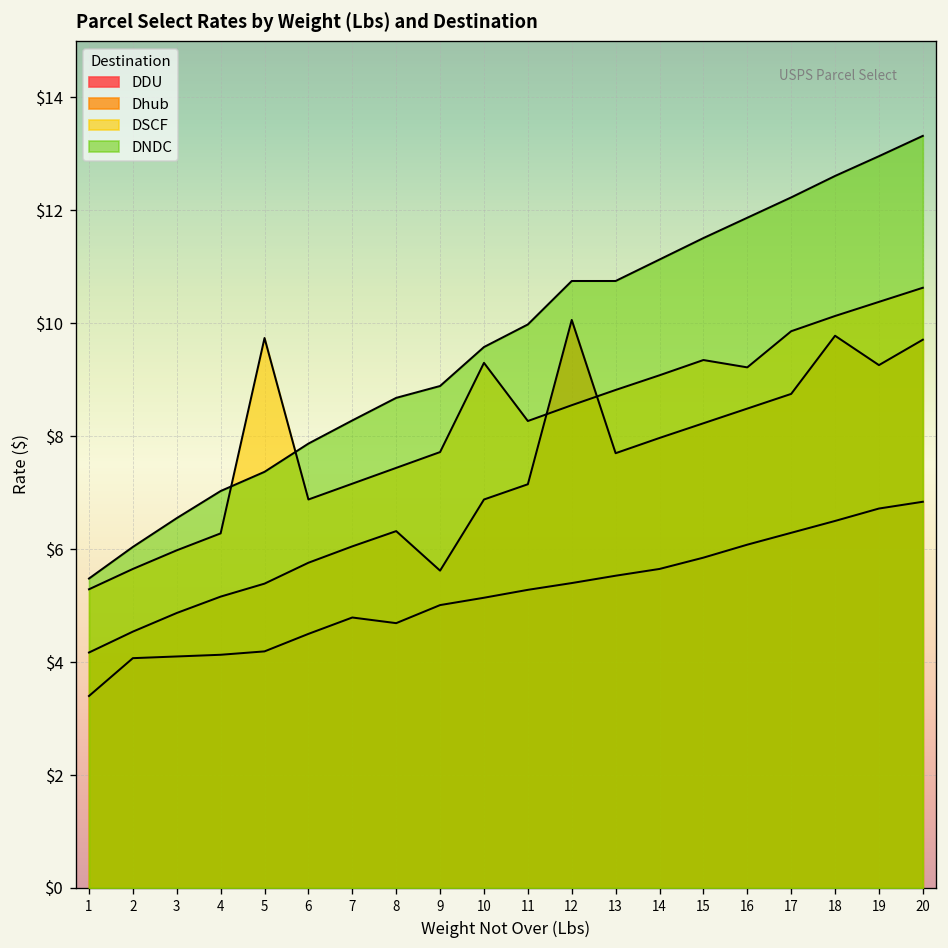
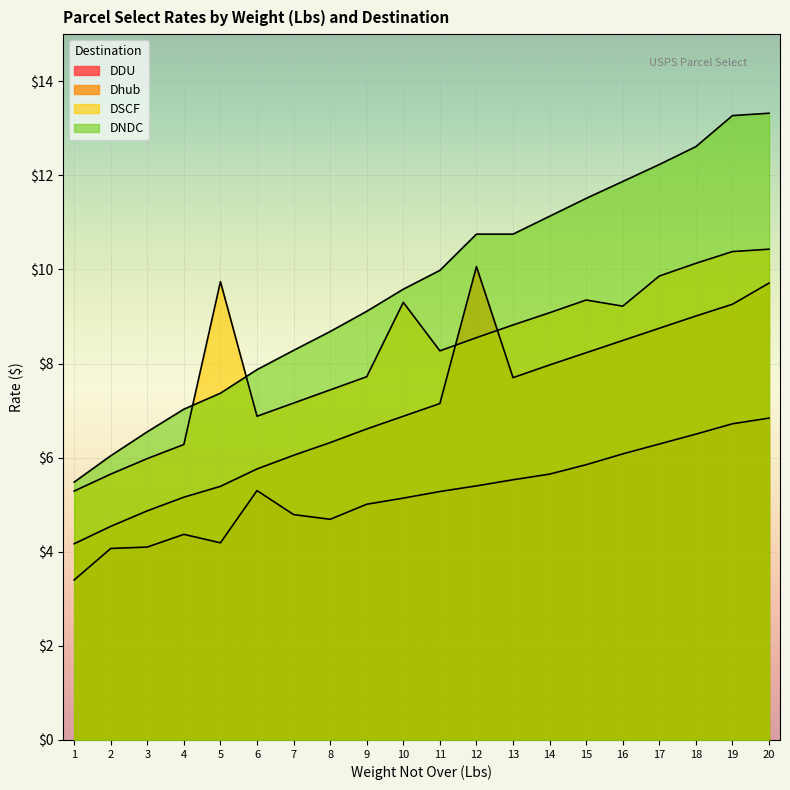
  {
    "DDU": {
      "1": "$3.4",
      "2": "$4.1",
      "3": "$4.1",
-     "4": "$4.1",
+     "4": "$4.4",
      "5": "$4.2",
-     "6": "$4.5",
+     "6": "$5.3",
      "7": "$4.8",
      "8": "$4.7",
      "9": "$5.0",
      "10": "$5.1",
      "11": "$5.3",
      "12": "$5.4",
      "13": "$5.5",
      "14": "$5.7",
      "15": "$5.9",
      "16": "$6.1",
      "17": "$6.3",
      "18": "$6.5",
      "19": "$6.7",
      "20": "$6.8"
    },
    "Dhub": {
      "1": "$4.2",
      "2": "$4.5",
      "3": "$4.9",
      "4": "$5.2",
      "5": "$5.4",
      "6": "$5.8",
      "7": "$6.1",
      "8": "$6.3",
-     "9": "$5.6",
+     "9": "$6.6",
      "10": "$6.9",
      "11": "$7.2",
      "12": "$10.1",
      "13": "$7.7",
      "14": "$8.0",
      "15": "$8.2",
      "16": "$8.5",
      "17": "$8.8",
-     "18": "$9.8",
+     "18": "$9.0",
      "19": "$9.3",
      "20": "$9.7"
    },
    "DSCF": {
      "1": "$5.3",
      "2": "$5.7",
      "3": "$6.0",
      "4": "$6.3",
      "5": "$9.7",
      "6": "$6.9",
      "7": "$7.2",
      "8": "$7.4",
      "9": "$7.7",
      "10": "$9.3",
      "11": "$8.3",
      "12": "$8.6",
      "13": "$8.8",
      "14": "$9.1",
      "15": "$9.4",
      "16": "$9.2",
      "17": "$9.9",
      "18": "$10.1",
      "19": "$10.4",
-     "20": "$10.6"
+     "20": "$10.4"
    },
    "DNDC": {
      "1": "$5.5",
      "2": "$6.0",
      "3": "$6.6",
      "4": "$7.0",
      "5": "$7.4",
      "6": "$7.9",
      "7": "$8.3",
      "8": "$8.7",
-     "9": "$8.9",
+     "9": "$9.1",
      "10": "$9.6",
      "11": "$10.0",
      "12": "$10.8",
      "13": "$10.8",
      "14": "$11.1",
      "15": "$11.5",
      "16": "$11.9",
      "17": "$12.2",
      "18": "$12.6",
-     "19": "$13.0",
+     "19": "$13.3",
      "20": "$13.3"
    }
  }
